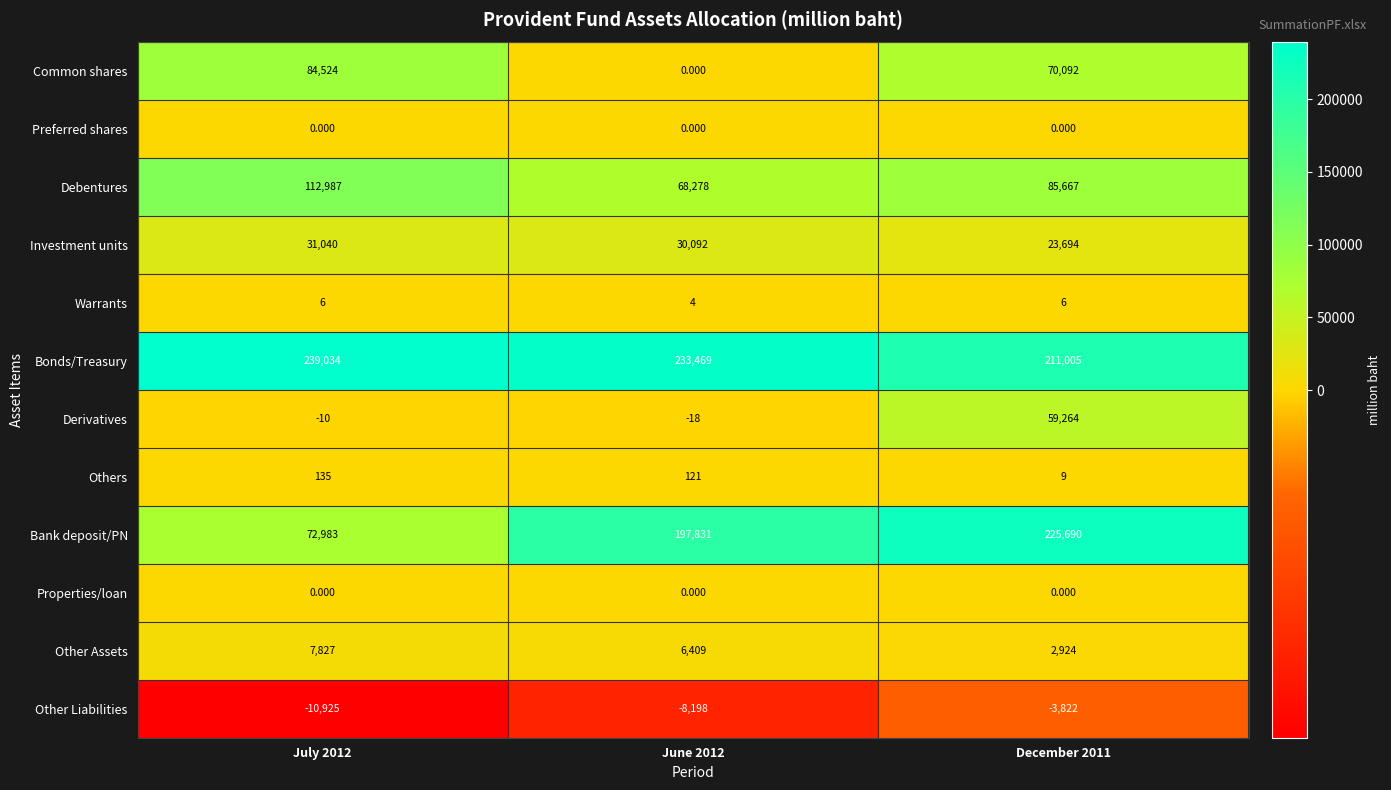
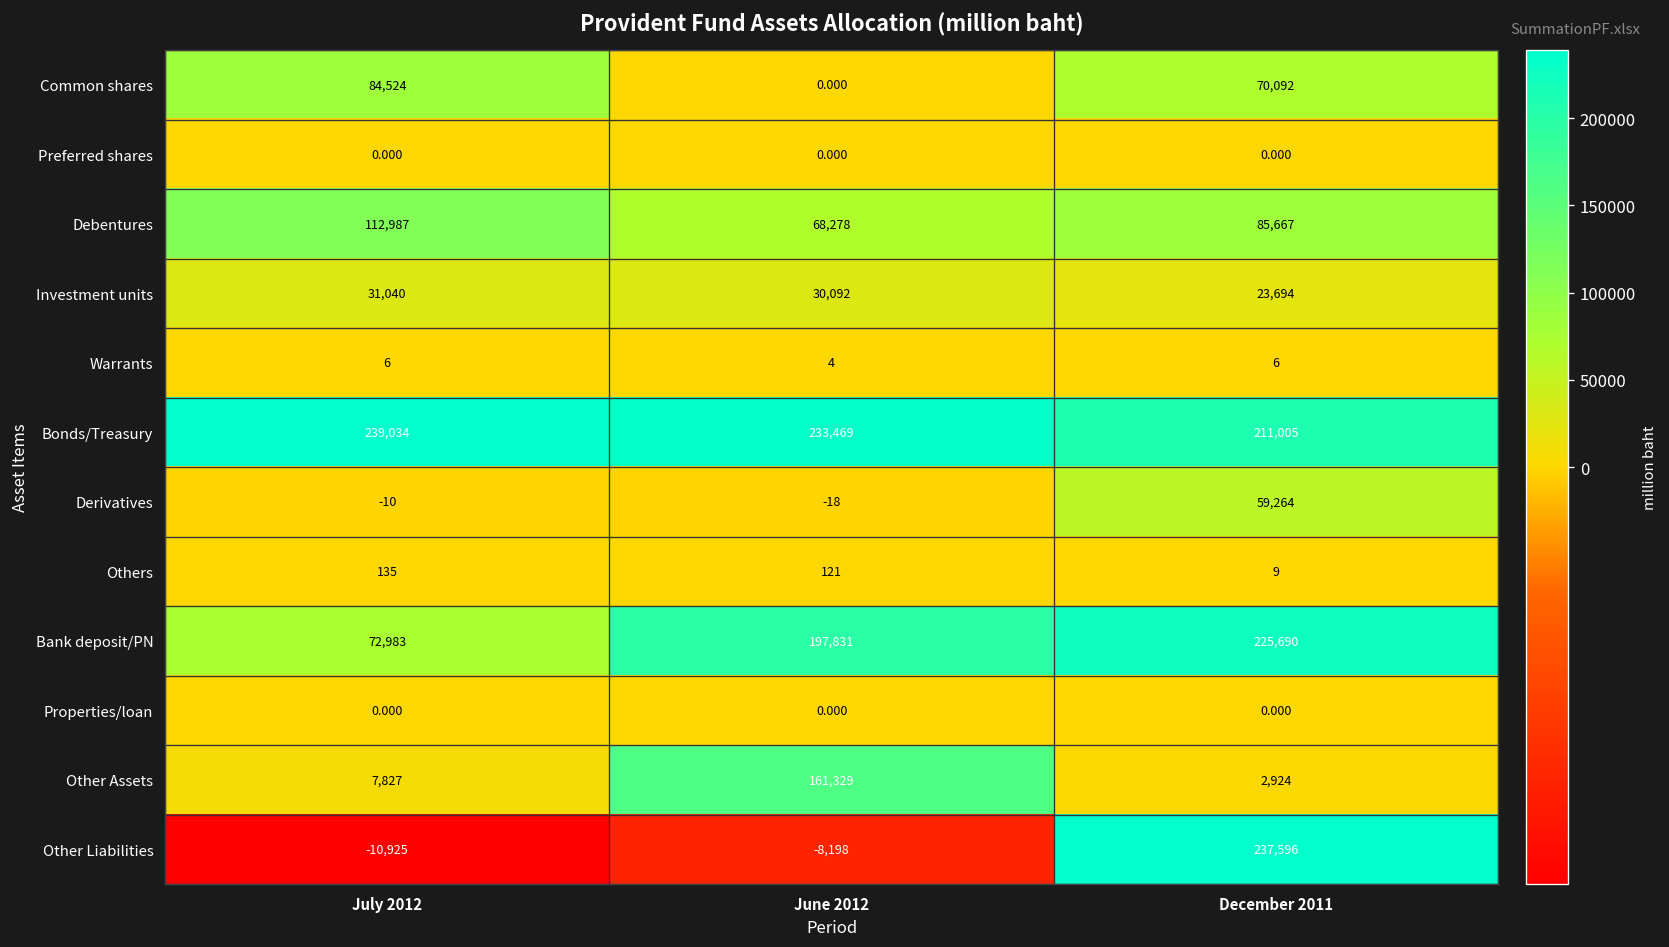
  {
    "Common shares": {
      "July 2012": "84,524",
      "June 2012": "0.000",
      "December 2011": "70,092"
    },
    "Preferred shares": {
      "July 2012": "0.000",
      "June 2012": "0.000",
      "December 2011": "0.000"
    },
    "Debentures": {
      "July 2012": "112,987",
      "June 2012": "68,278",
      "December 2011": "85,667"
    },
    "Investment units": {
      "July 2012": "31,040",
      "June 2012": "30,092",
      "December 2011": "23,694"
    },
    "Warrants": {
      "July 2012": "6",
      "June 2012": "4",
      "December 2011": "6"
    },
    "Bonds/Treasury": {
      "July 2012": "239,034",
      "June 2012": "233,469",
      "December 2011": "211,005"
    },
    "Derivatives": {
      "July 2012": "-10",
      "June 2012": "-18",
      "December 2011": "59,264"
    },
    "Others": {
      "July 2012": "135",
      "June 2012": "121",
      "December 2011": "9"
    },
    "Bank deposit/PN": {
      "July 2012": "72,983",
      "June 2012": "197,831",
      "December 2011": "225,690"
    },
    "Properties/loan": {
      "July 2012": "0.000",
      "June 2012": "0.000",
      "December 2011": "0.000"
    },
    "Other Assets": {
      "July 2012": "7,827",
-     "June 2012": "6,409",
+     "June 2012": "161,329",
      "December 2011": "2,924"
    },
    "Other Liabilities": {
      "July 2012": "-10,925",
      "June 2012": "-8,198",
-     "December 2011": "-3,822"
+     "December 2011": "237,596"
    }
  }
